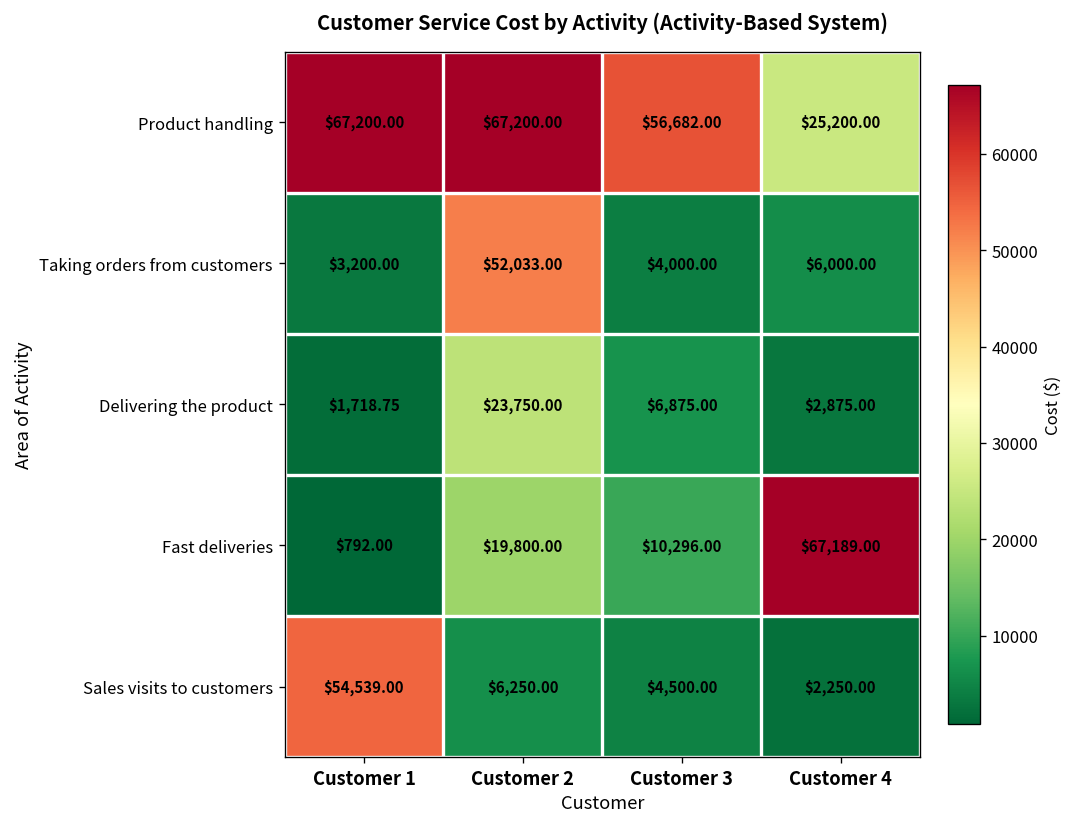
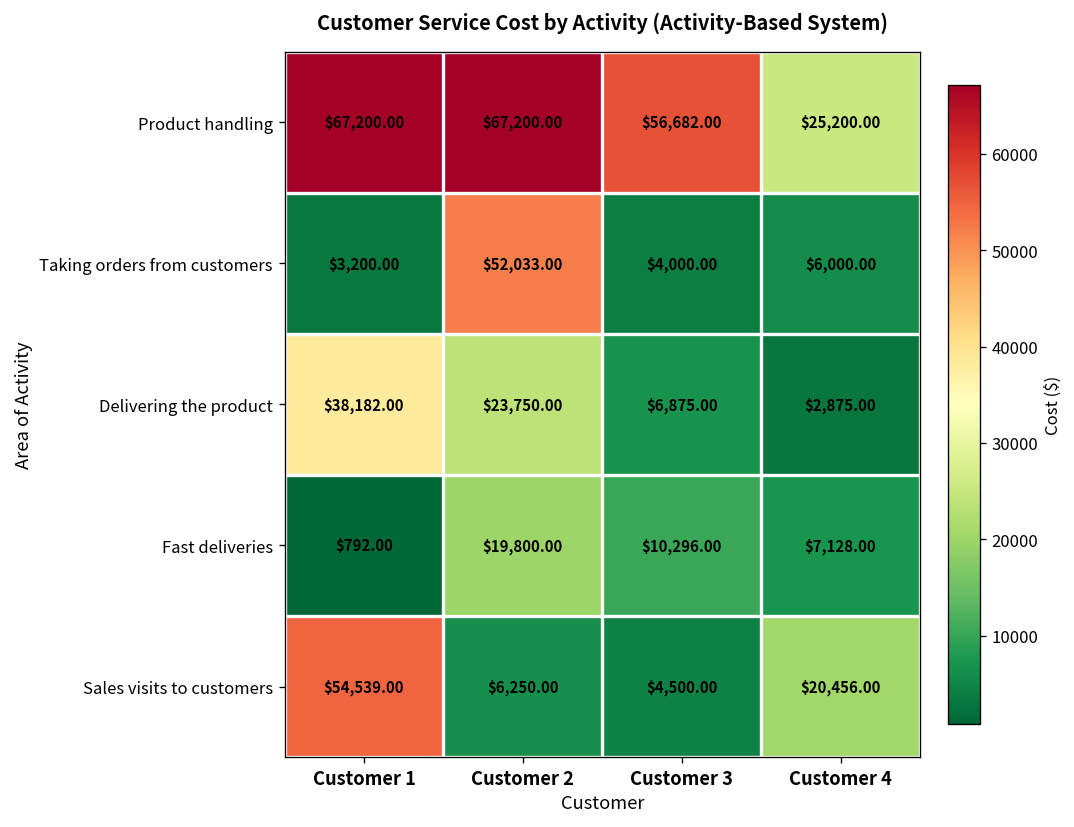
  {
    "Product handling": {
      "Customer 1": "$67,200.00",
      "Customer 2": "$67,200.00",
      "Customer 3": "$56,682.00",
      "Customer 4": "$25,200.00"
    },
    "Taking orders from customers": {
      "Customer 1": "$3,200.00",
      "Customer 2": "$52,033.00",
      "Customer 3": "$4,000.00",
      "Customer 4": "$6,000.00"
    },
    "Delivering the product": {
-     "Customer 1": "$1,718.75",
+     "Customer 1": "$38,182.00",
      "Customer 2": "$23,750.00",
      "Customer 3": "$6,875.00",
      "Customer 4": "$2,875.00"
    },
    "Fast deliveries": {
      "Customer 1": "$792.00",
      "Customer 2": "$19,800.00",
      "Customer 3": "$10,296.00",
-     "Customer 4": "$67,189.00"
+     "Customer 4": "$7,128.00"
    },
    "Sales visits to customers": {
      "Customer 1": "$54,539.00",
      "Customer 2": "$6,250.00",
      "Customer 3": "$4,500.00",
-     "Customer 4": "$2,250.00"
+     "Customer 4": "$20,456.00"
    }
  }
